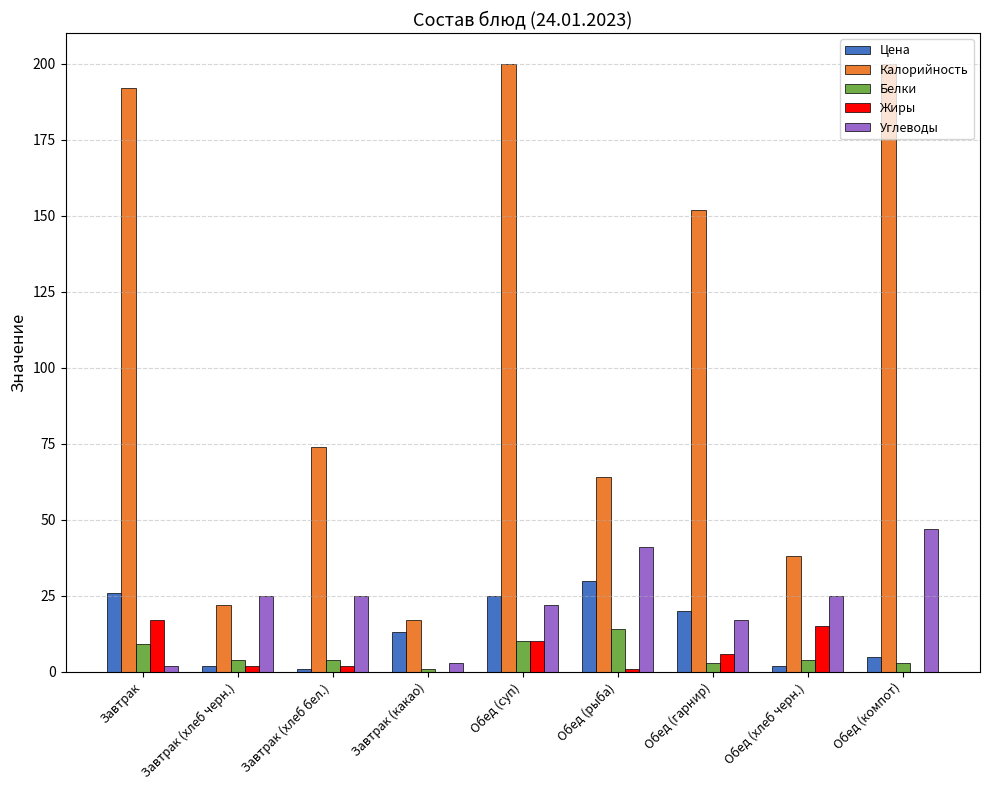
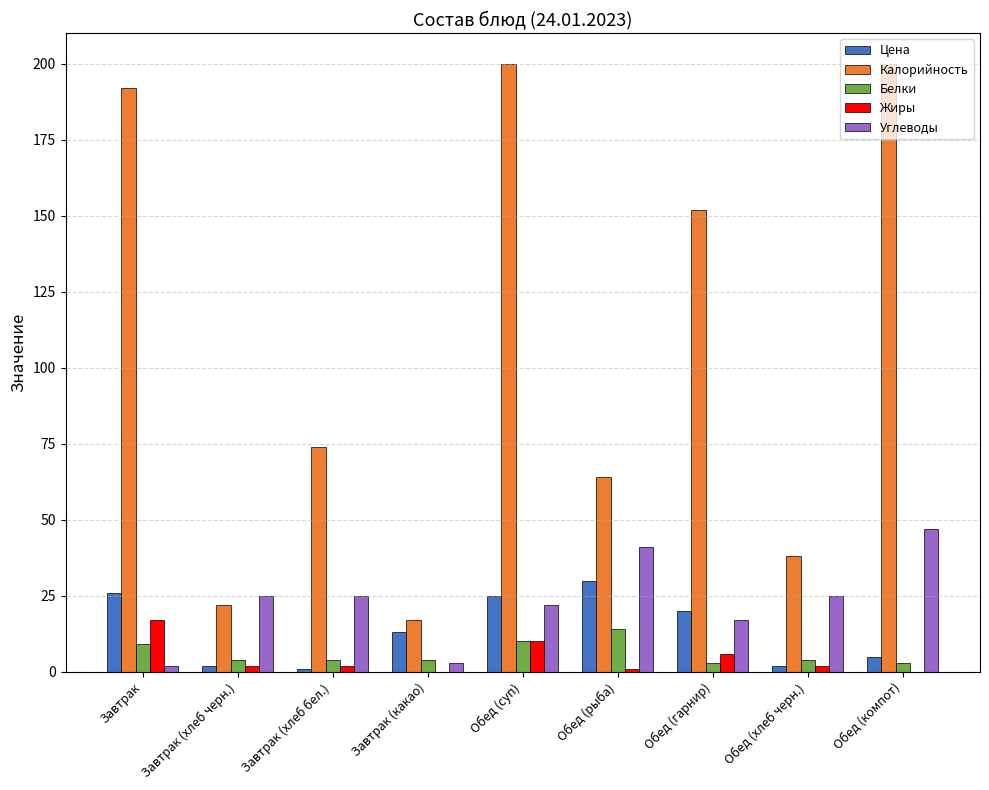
  {
    "Цена": {
      "Завтрак": 26,
      "Завтрак (хлеб черн.)": 2,
      "Завтрак (хлеб бел.)": 1,
      "Завтрак (какао)": 13,
      "Обед (суп)": 25,
      "Обед (рыба)": 30,
      "Обед (гарнир)": 20,
      "Обед (хлеб черн.)": 2,
      "Обед (компот)": 5
    },
    "Калорийность": {
      "Завтрак": 192,
      "Завтрак (хлеб черн.)": 22,
      "Завтрак (хлеб бел.)": 74,
      "Завтрак (какао)": 17,
      "Обед (суп)": 200,
      "Обед (рыба)": 64,
      "Обед (гарнир)": 152,
      "Обед (хлеб черн.)": 38
    },
    "Белки": {
      "Завтрак": 9,
      "Завтрак (хлеб черн.)": 4,
      "Завтрак (хлеб бел.)": 4,
-     "Завтрак (какао)": 1,
+     "Завтрак (какао)": 4,
      "Обед (суп)": 10,
      "Обед (рыба)": 14,
      "Обед (гарнир)": 3,
      "Обед (хлеб черн.)": 4,
      "Обед (компот)": 3
    },
    "Жиры": {
      "Завтрак": 17,
      "Завтрак (хлеб черн.)": 2,
      "Завтрак (хлеб бел.)": 2,
      "Завтрак (какао)": 0,
      "Обед (суп)": 10,
      "Обед (рыба)": 1,
      "Обед (гарнир)": 6,
-     "Обед (хлеб черн.)": 15,
+     "Обед (хлеб черн.)": 2,
      "Обед (компот)": 0
    },
    "Углеводы": {
      "Завтрак": 2,
      "Завтрак (хлеб черн.)": 25,
      "Завтрак (хлеб бел.)": 25,
      "Завтрак (какао)": 3,
      "Обед (суп)": 22,
      "Обед (рыба)": 41,
      "Обед (гарнир)": 17,
      "Обед (хлеб черн.)": 25,
      "Обед (компот)": 47
    }
  }
